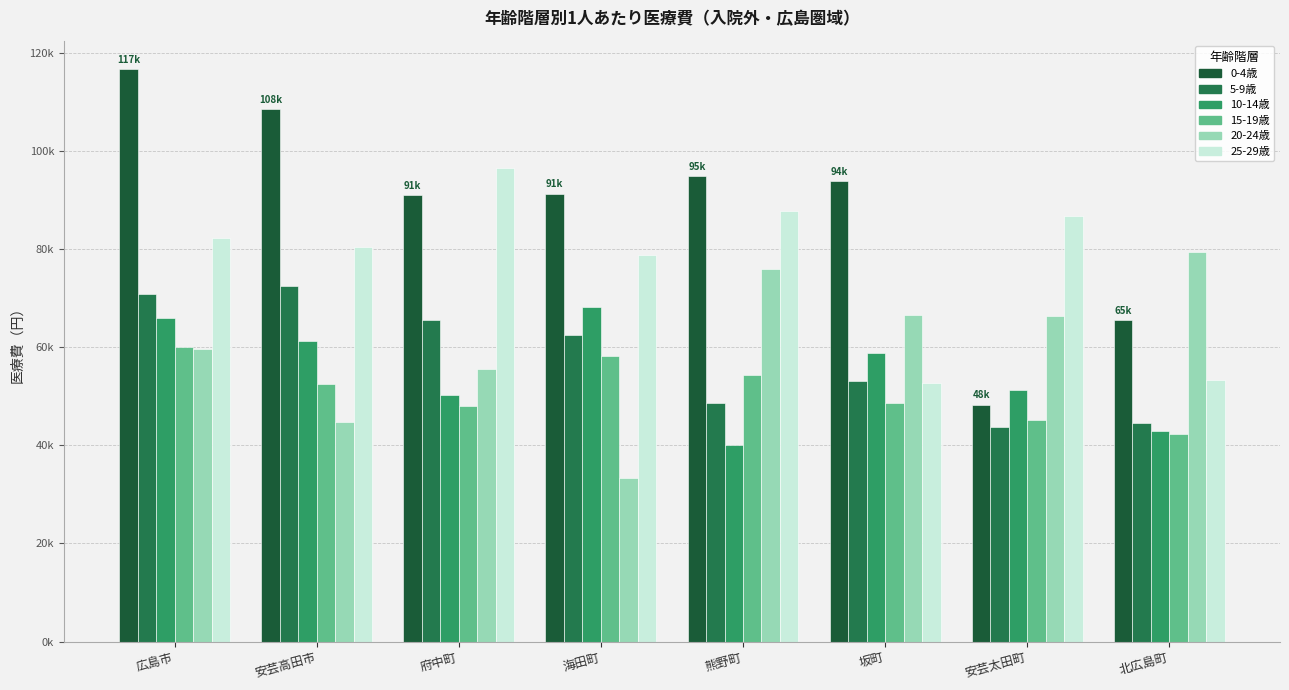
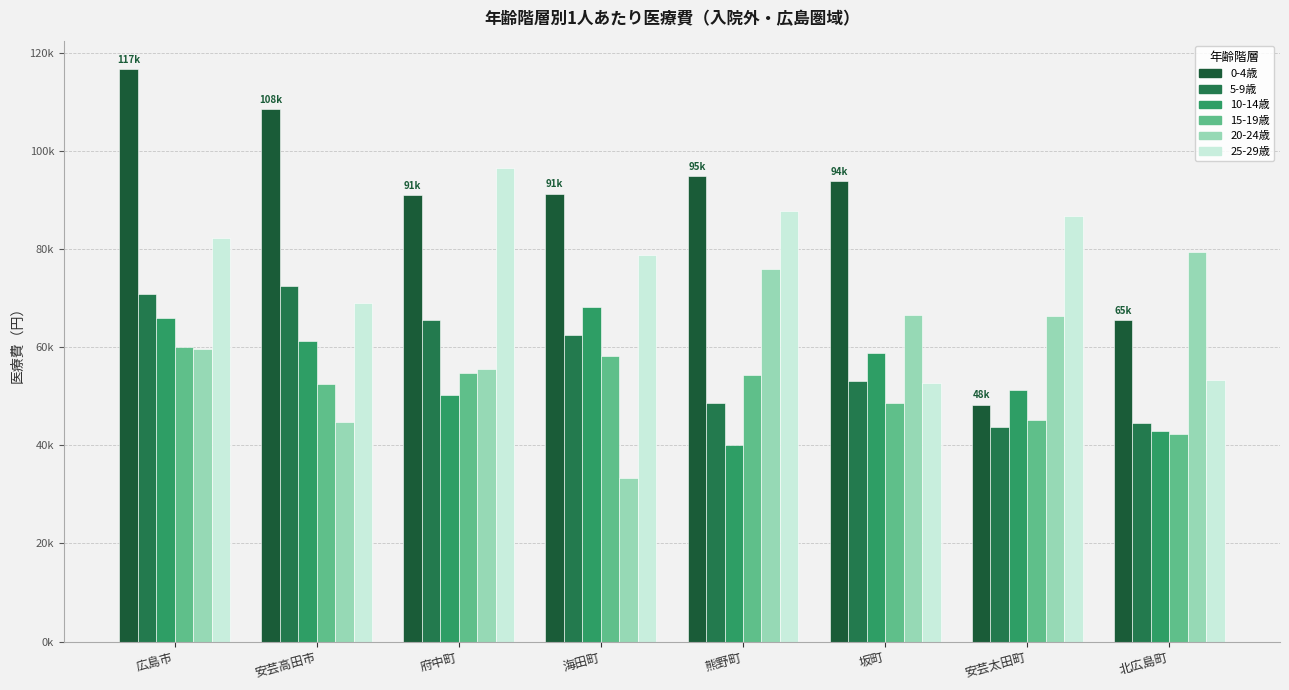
  {
    "15-19歳": {
      "広島市": 60000,
      "安芸高田市": 53000,
-     "府中町": 48000,
+     "府中町": 55000,
      "海田町": 58000,
      "熊野町": 54000,
      "坂町": 49000,
      "安芸太田町": 45000,
      "北広島町": 42000
    },
    "20-24歳": {
      "広島市": 60000,
      "安芸高田市": 45000,
      "府中町": 56000,
      "海田町": 33000,
      "熊野町": 76000,
      "坂町": 66000,
      "安芸太田町": 66000,
      "北広島町": 79000
    },
    "25-29歳": {
      "広島市": 82000,
-     "安芸高田市": 80000,
+     "安芸高田市": 69000,
      "府中町": 97000,
      "海田町": 79000,
      "熊野町": 88000,
      "坂町": 53000,
      "安芸太田町": 87000,
      "北広島町": 53000
    }
  }
